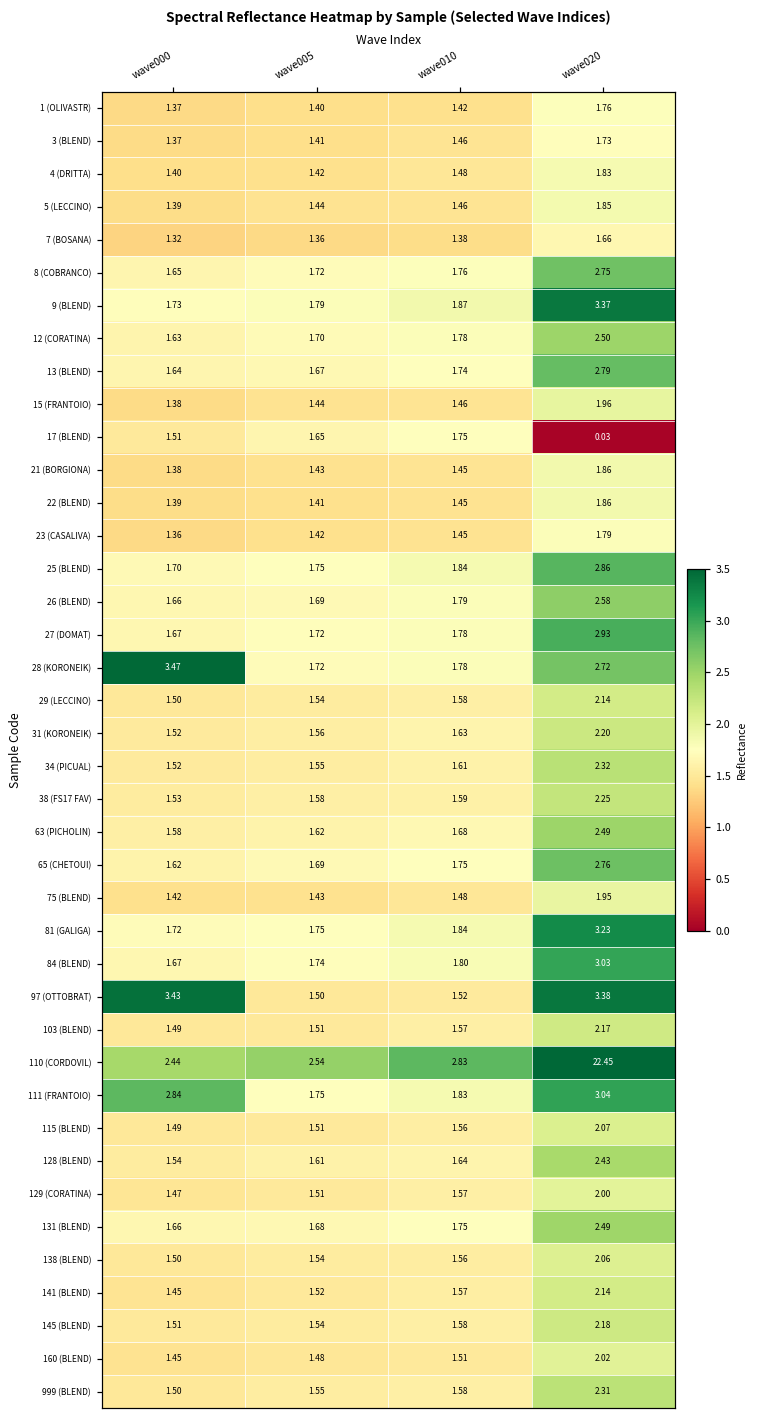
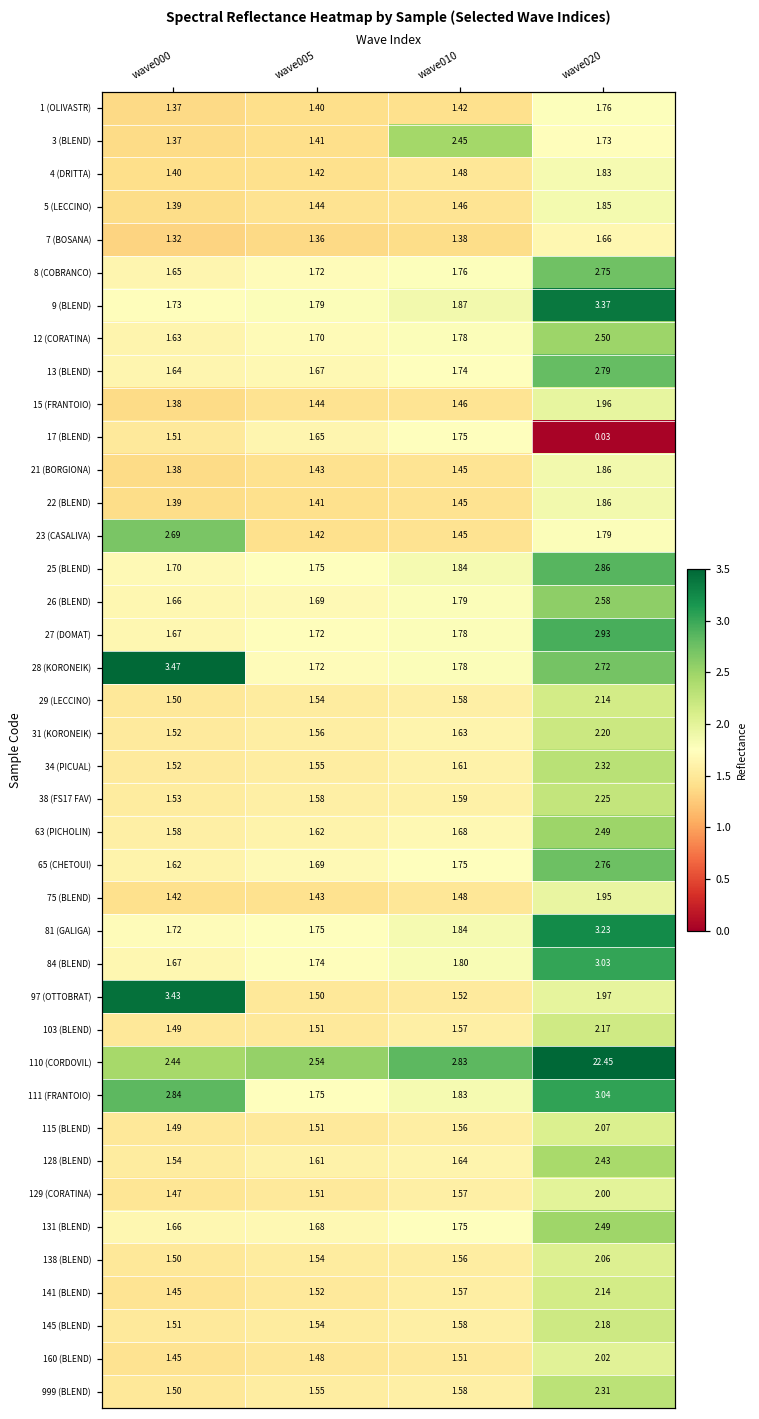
  {
    "1 (OLIVASTR)": {
      "wave000": 1.37,
      "wave005": 1.40,
      "wave010": 1.42,
      "wave020": 1.76
    },
    "3 (BLEND)": {
      "wave000": 1.37,
      "wave005": 1.41,
-     "wave010": 1.46,
+     "wave010": 2.45,
      "wave020": 1.73
    },
    "4 (DRITTA)": {
      "wave000": 1.40,
      "wave005": 1.42,
      "wave010": 1.48,
      "wave020": 1.83
    },
    "5 (LECCINO)": {
      "wave000": 1.39,
      "wave005": 1.44,
      "wave010": 1.46,
      "wave020": 1.85
    },
    "7 (BOSANA)": {
      "wave000": 1.32,
      "wave005": 1.36,
      "wave010": 1.38,
      "wave020": 1.66
    },
    "8 (COBRANCO)": {
      "wave000": 1.65,
      "wave005": 1.72,
      "wave010": 1.76,
      "wave020": 2.75
    },
    "9 (BLEND)": {
      "wave000": 1.73,
      "wave005": 1.79,
      "wave010": 1.87,
      "wave020": 3.37
    },
    "12 (CORATINA)": {
      "wave000": 1.63,
      "wave005": 1.70,
      "wave010": 1.78,
      "wave020": 2.50
    },
    "13 (BLEND)": {
      "wave000": 1.64,
      "wave005": 1.67,
      "wave010": 1.74,
      "wave020": 2.79
    },
    "15 (FRANTOIO)": {
      "wave000": 1.38,
      "wave005": 1.44,
      "wave010": 1.46,
      "wave020": 1.96
    },
    "17 (BLEND)": {
      "wave000": 1.51,
      "wave005": 1.65,
      "wave010": 1.75,
      "wave020": 0.03
    },
    "21 (BORGIONA)": {
      "wave000": 1.38,
      "wave005": 1.43,
      "wave010": 1.45,
      "wave020": 1.86
    },
    "22 (BLEND)": {
      "wave000": 1.39,
      "wave005": 1.41,
      "wave010": 1.45,
      "wave020": 1.86
    },
    "23 (CASALIVA)": {
-     "wave000": 1.36,
+     "wave000": 2.69,
      "wave005": 1.42,
      "wave010": 1.45,
      "wave020": 1.79
    },
    "25 (BLEND)": {
      "wave000": 1.70,
      "wave005": 1.75,
      "wave010": 1.84,
      "wave020": 2.86
    },
    "26 (BLEND)": {
      "wave000": 1.66,
      "wave005": 1.69,
      "wave010": 1.79,
      "wave020": 2.58
    },
    "27 (DOMAT)": {
      "wave000": 1.67,
      "wave005": 1.72,
      "wave010": 1.78,
      "wave020": 2.93
    },
    "28 (KORONEIK)": {
      "wave000": 3.47,
      "wave005": 1.72,
      "wave010": 1.78,
      "wave020": 2.72
    },
    "29 (LECCINO)": {
      "wave000": 1.50,
      "wave005": 1.54,
      "wave010": 1.58,
      "wave020": 2.14
    },
    "31 (KORONEIK)": {
      "wave000": 1.52,
      "wave005": 1.56,
      "wave010": 1.63,
      "wave020": 2.20
    },
    "34 (PICUAL)": {
      "wave000": 1.52,
      "wave005": 1.55,
      "wave010": 1.61,
      "wave020": 2.32
    },
    "38 (FS17 FAV)": {
      "wave000": 1.53,
      "wave005": 1.58,
      "wave010": 1.59,
      "wave020": 2.25
    },
    "63 (PICHOLIN)": {
      "wave000": 1.58,
      "wave005": 1.62,
      "wave010": 1.68,
      "wave020": 2.49
    },
    "65 (CHETOUI)": {
      "wave000": 1.62,
      "wave005": 1.69,
      "wave010": 1.75,
      "wave020": 2.76
    },
    "75 (BLEND)": {
      "wave000": 1.42,
      "wave005": 1.43,
      "wave010": 1.48,
      "wave020": 1.95
    },
    "81 (GALIGA)": {
      "wave000": 1.72,
      "wave005": 1.75,
      "wave010": 1.84,
      "wave020": 3.23
    },
    "84 (BLEND)": {
      "wave000": 1.67,
      "wave005": 1.74,
      "wave010": 1.80,
      "wave020": 3.03
    },
    "97 (OTTOBRAT)": {
      "wave000": 3.43,
      "wave005": 1.50,
      "wave010": 1.52,
-     "wave020": 3.38
+     "wave020": 1.97
    },
    "103 (BLEND)": {
      "wave000": 1.49,
      "wave005": 1.51,
      "wave010": 1.57,
      "wave020": 2.17
    },
    "110 (CORDOVIL)": {
      "wave000": 2.44,
      "wave005": 2.54,
      "wave010": 2.83,
      "wave020": 22.45
    },
    "111 (FRANTOIO)": {
      "wave000": 2.84,
      "wave005": 1.75,
      "wave010": 1.83,
      "wave020": 3.04
    },
    "115 (BLEND)": {
      "wave000": 1.49,
      "wave005": 1.51,
      "wave010": 1.56,
      "wave020": 2.07
    },
    "128 (BLEND)": {
      "wave000": 1.54,
      "wave005": 1.61,
      "wave010": 1.64,
      "wave020": 2.43
    },
    "129 (CORATINA)": {
      "wave000": 1.47,
      "wave005": 1.51,
      "wave010": 1.57,
      "wave020": 2.00
    },
    "131 (BLEND)": {
      "wave000": 1.66,
      "wave005": 1.68,
      "wave010": 1.75,
      "wave020": 2.49
    },
    "138 (BLEND)": {
      "wave000": 1.50,
      "wave005": 1.54,
      "wave010": 1.56,
      "wave020": 2.06
    },
    "141 (BLEND)": {
      "wave000": 1.45,
      "wave005": 1.52,
      "wave010": 1.57,
      "wave020": 2.14
    },
    "145 (BLEND)": {
      "wave000": 1.51,
      "wave005": 1.54,
      "wave010": 1.58,
      "wave020": 2.18
    },
    "160 (BLEND)": {
      "wave000": 1.45,
      "wave005": 1.48,
      "wave010": 1.51,
      "wave020": 2.02
    },
    "999 (BLEND)": {
      "wave000": 1.50,
      "wave005": 1.55,
      "wave010": 1.58,
      "wave020": 2.31
    }
  }
